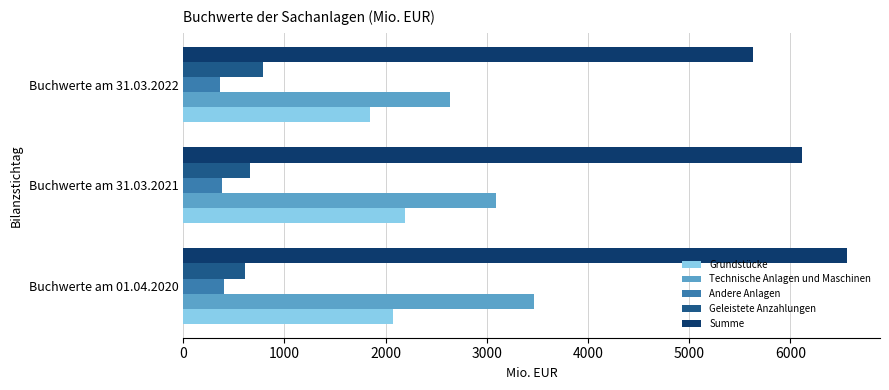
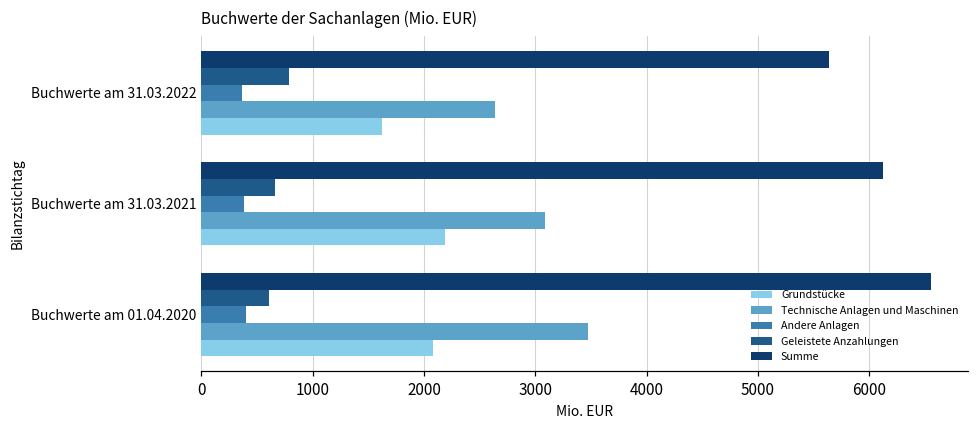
  {
    "Grundstücke": {
-     "Buchwerte am 31.03.2022": 1850,
+     "Buchwerte am 31.03.2022": 1620,
      "Buchwerte am 31.03.2021": 2190,
      "Buchwerte am 01.04.2020": 2080
    }
  }
